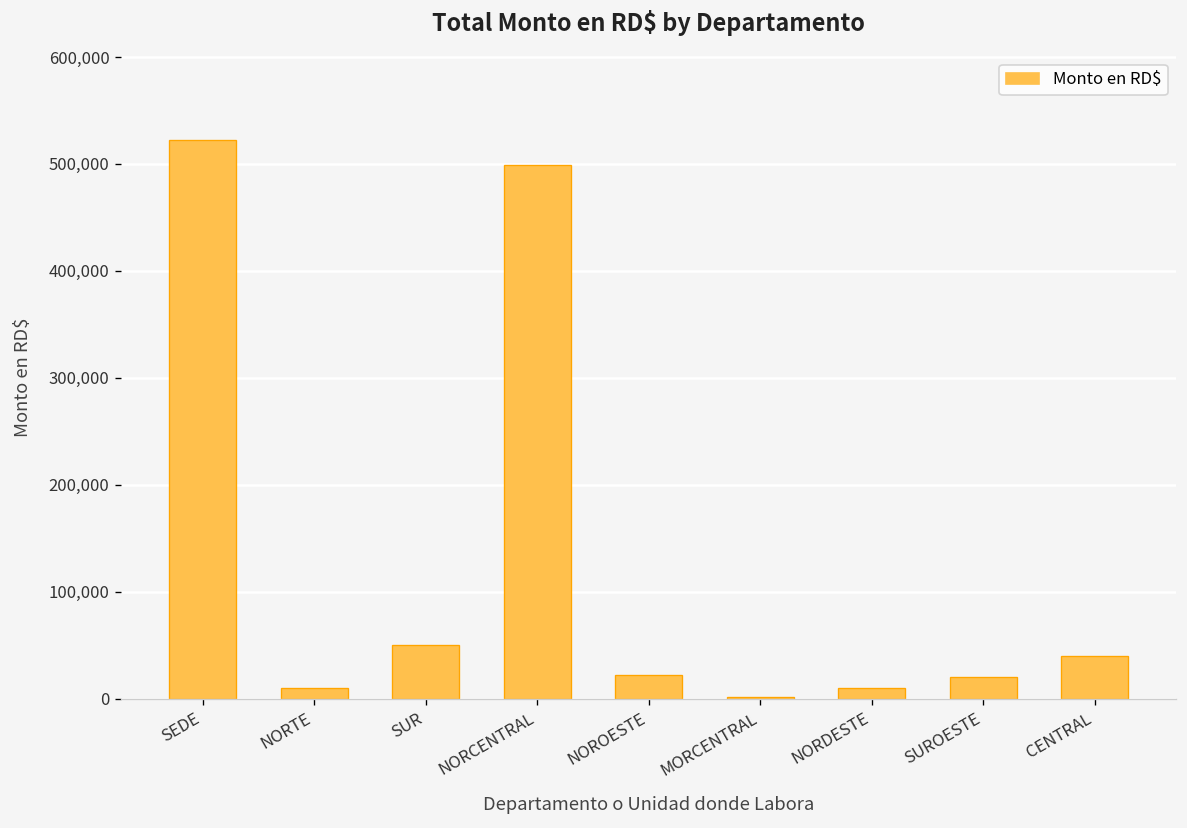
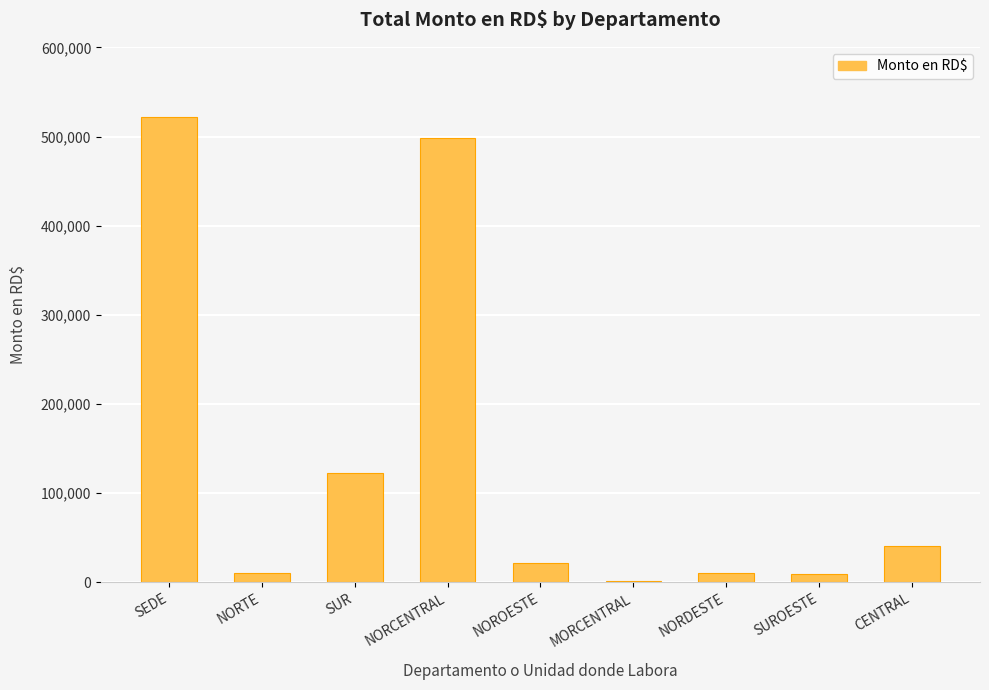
  {
    "SEDE": "520,000",
    "NORTE": "10,000",
-   "SUR": "50,000",
+   "SUR": "120,000",
    "NORCENTRAL": "500,000",
    "NOROESTE": "20,000",
    "NORDESTE": "10,000",
-   "SUROESTE": "20,000",
+   "SUROESTE": "10,000",
    "CENTRAL": "40,000"
  }
